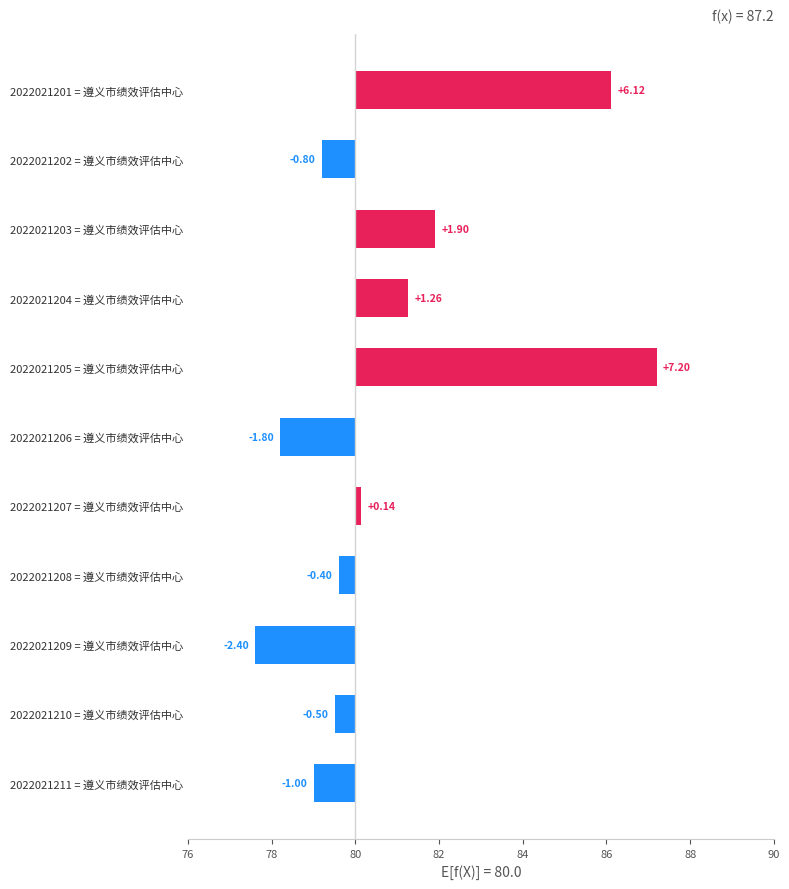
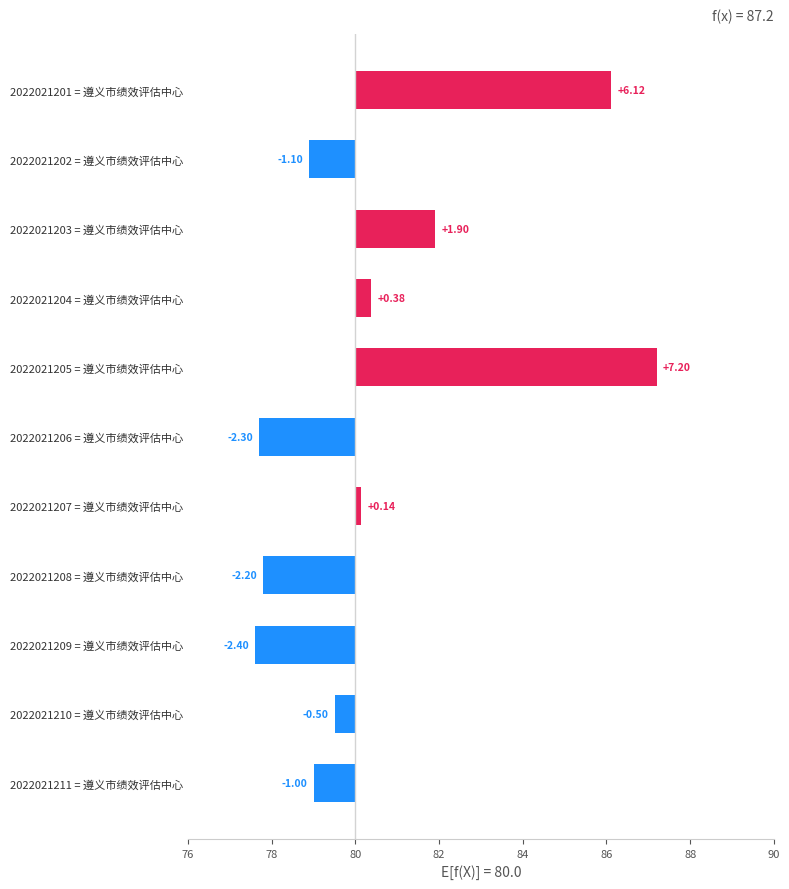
  {
    "2022021201 = 遵义市绩效评估中心": "+6.12",
-   "2022021202 = 遵义市绩效评估中心": "-0.80",
+   "2022021202 = 遵义市绩效评估中心": "-1.10",
    "2022021203 = 遵义市绩效评估中心": "+1.90",
-   "2022021204 = 遵义市绩效评估中心": "+1.26",
+   "2022021204 = 遵义市绩效评估中心": "+0.38",
    "2022021205 = 遵义市绩效评估中心": "+7.20",
-   "2022021206 = 遵义市绩效评估中心": "-1.80",
+   "2022021206 = 遵义市绩效评估中心": "-2.30",
    "2022021207 = 遵义市绩效评估中心": "+0.14",
-   "2022021208 = 遵义市绩效评估中心": "-0.40",
+   "2022021208 = 遵义市绩效评估中心": "-2.20",
    "2022021209 = 遵义市绩效评估中心": "-2.40",
    "2022021210 = 遵义市绩效评估中心": "-0.50",
    "2022021211 = 遵义市绩效评估中心": "-1.00"
  }
